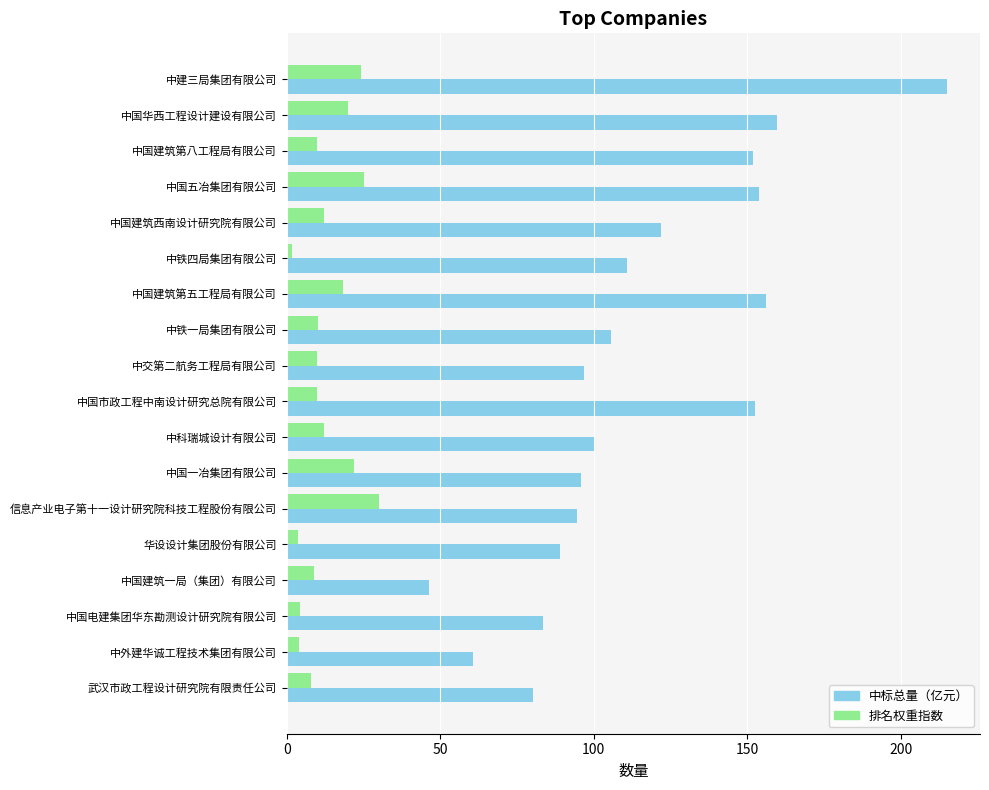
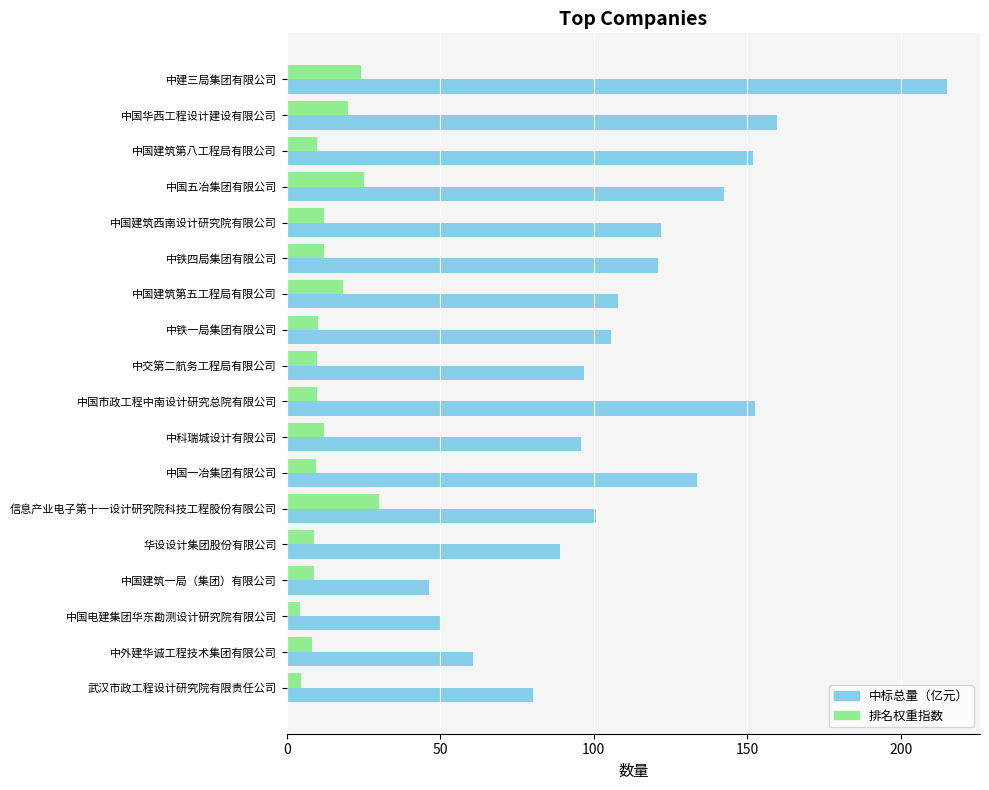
  {
    "中标总量（亿元）": {
      "中建三局集团有限公司": 215,
      "中国华西工程设计建设有限公司": 160,
      "中国建筑第八工程局有限公司": 152,
-     "中国五冶集团有限公司": 154,
+     "中国五冶集团有限公司": 142,
      "中国建筑西南设计研究院有限公司": 122,
-     "中铁四局集团有限公司": 111,
-     "中国建筑第五工程局有限公司": 156,
+     "中铁四局集团有限公司": 121,
+     "中国建筑第五工程局有限公司": 108,
      "中铁一局集团有限公司": 106,
      "中交第二航务工程局有限公司": 97,
      "中国市政工程中南设计研究总院有限公司": 152,
-     "中科瑞城设计有限公司": 100,
-     "中国一冶集团有限公司": 96,
-     "信息产业电子第十一设计研究院科技工程股份有限公司": 95,
+     "中科瑞城设计有限公司": 96,
+     "中国一冶集团有限公司": 134,
+     "信息产业电子第十一设计研究院科技工程股份有限公司": 101,
      "华设设计集团股份有限公司": 89,
      "中国建筑一局（集团）有限公司": 47,
-     "中国电建集团华东勘测设计研究院有限公司": 84,
+     "中国电建集团华东勘测设计研究院有限公司": 50,
      "中外建华诚工程技术集团有限公司": 61,
      "武汉市政工程设计研究院有限责任公司": 80
    },
    "排名权重指数": {
      "中建三局集团有限公司": 24,
      "中国华西工程设计建设有限公司": 20,
      "中国建筑第八工程局有限公司": 10,
      "中国五冶集团有限公司": 25,
      "中国建筑西南设计研究院有限公司": 12,
-     "中铁四局集团有限公司": 2,
+     "中铁四局集团有限公司": 12,
      "中国建筑第五工程局有限公司": 18,
      "中铁一局集团有限公司": 10,
      "中交第二航务工程局有限公司": 10,
      "中国市政工程中南设计研究总院有限公司": 10,
      "中科瑞城设计有限公司": 12,
-     "中国一冶集团有限公司": 22,
+     "中国一冶集团有限公司": 10,
      "信息产业电子第十一设计研究院科技工程股份有限公司": 30,
-     "华设设计集团股份有限公司": 4,
+     "华设设计集团股份有限公司": 9,
      "中国建筑一局（集团）有限公司": 9,
      "中国电建集团华东勘测设计研究院有限公司": 4,
-     "中外建华诚工程技术集团有限公司": 4,
-     "武汉市政工程设计研究院有限责任公司": 8
+     "中外建华诚工程技术集团有限公司": 8,
+     "武汉市政工程设计研究院有限责任公司": 5
    }
  }
